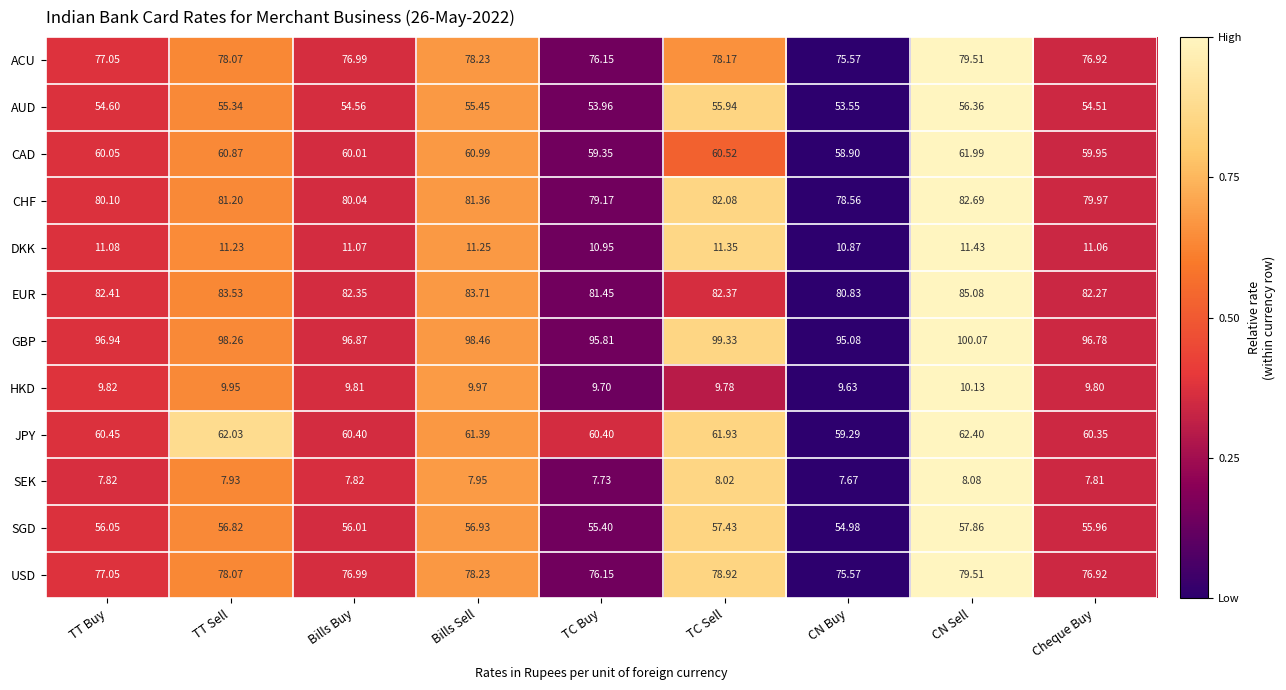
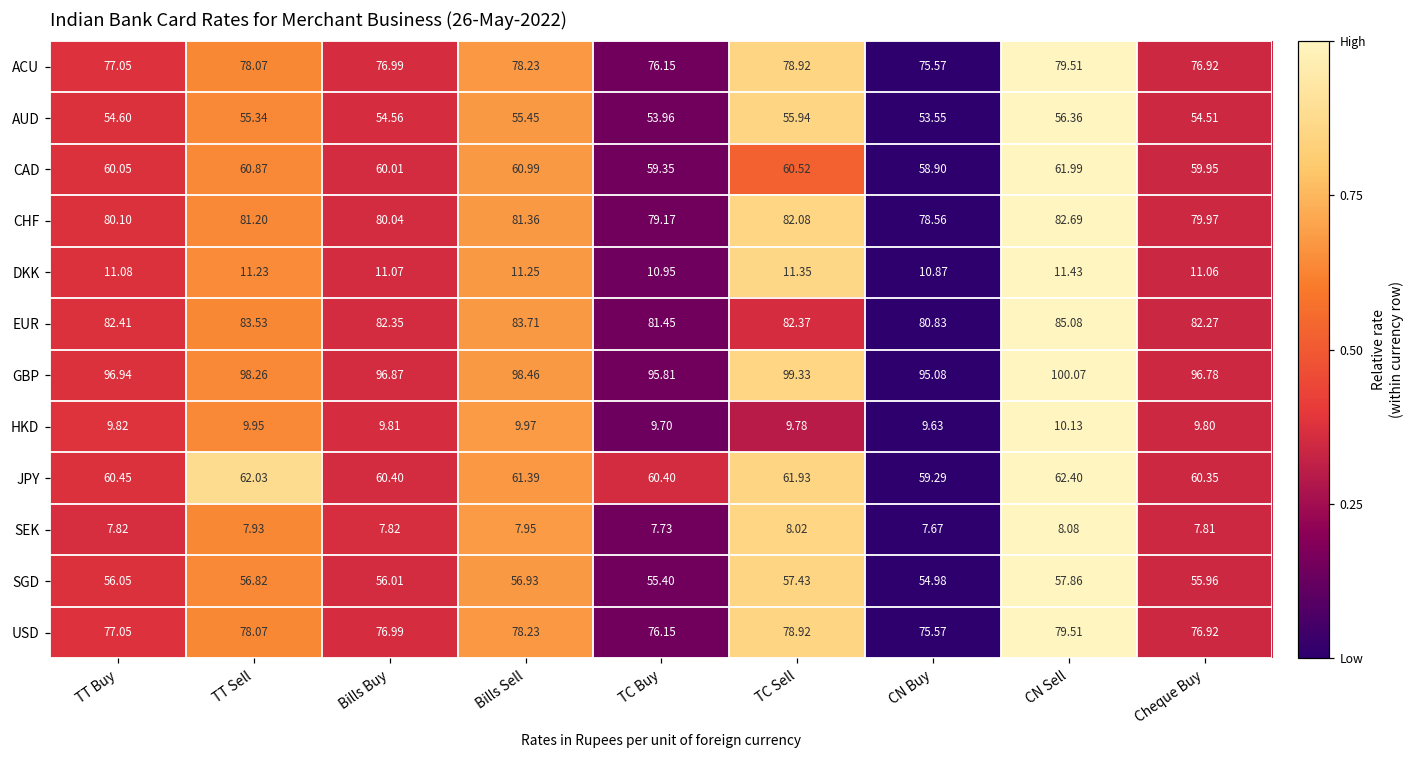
  {
    "ACU": {
      "TT Buy": 77.05,
      "TT Sell": 78.07,
      "Bills Buy": 76.99,
      "Bills Sell": 78.23,
      "TC Buy": 76.15,
-     "TC Sell": 78.17,
+     "TC Sell": 78.92,
      "CN Buy": 75.57,
      "CN Sell": 79.51,
      "Cheque Buy": 76.92
    },
    "AUD": {
      "TT Buy": 54.60,
      "TT Sell": 55.34,
      "Bills Buy": 54.56,
      "Bills Sell": 55.45,
      "TC Buy": 53.96,
      "TC Sell": 55.94,
      "CN Buy": 53.55,
      "CN Sell": 56.36,
      "Cheque Buy": 54.51
    },
    "CAD": {
      "TT Buy": 60.05,
      "TT Sell": 60.87,
      "Bills Buy": 60.01,
      "Bills Sell": 60.99,
      "TC Buy": 59.35,
      "TC Sell": 60.52,
      "CN Buy": 58.90,
      "CN Sell": 61.99,
      "Cheque Buy": 59.95
    },
    "CHF": {
      "TT Buy": 80.10,
      "TT Sell": 81.20,
      "Bills Buy": 80.04,
      "Bills Sell": 81.36,
      "TC Buy": 79.17,
      "TC Sell": 82.08,
      "CN Buy": 78.56,
      "CN Sell": 82.69,
      "Cheque Buy": 79.97
    },
    "DKK": {
      "TT Buy": 11.08,
      "TT Sell": 11.23,
      "Bills Buy": 11.07,
      "Bills Sell": 11.25,
      "TC Buy": 10.95,
      "TC Sell": 11.35,
      "CN Buy": 10.87,
      "CN Sell": 11.43,
      "Cheque Buy": 11.06
    },
    "EUR": {
      "TT Buy": 82.41,
      "TT Sell": 83.53,
      "Bills Buy": 82.35,
      "Bills Sell": 83.71,
      "TC Buy": 81.45,
      "TC Sell": 82.37,
      "CN Buy": 80.83,
      "CN Sell": 85.08,
      "Cheque Buy": 82.27
    },
    "GBP": {
      "TT Buy": 96.94,
      "TT Sell": 98.26,
      "Bills Buy": 96.87,
      "Bills Sell": 98.46,
      "TC Buy": 95.81,
      "TC Sell": 99.33,
      "CN Buy": 95.08,
      "CN Sell": 100.07,
      "Cheque Buy": 96.78
    },
    "HKD": {
      "TT Buy": 9.82,
      "TT Sell": 9.95,
      "Bills Buy": 9.81,
      "Bills Sell": 9.97,
      "TC Buy": 9.70,
      "TC Sell": 9.78,
      "CN Buy": 9.63,
      "CN Sell": 10.13,
      "Cheque Buy": 9.80
    },
    "JPY": {
      "TT Buy": 60.45,
      "TT Sell": 62.03,
      "Bills Buy": 60.40,
      "Bills Sell": 61.39,
      "TC Buy": 60.40,
      "TC Sell": 61.93,
      "CN Buy": 59.29,
      "CN Sell": 62.40,
      "Cheque Buy": 60.35
    },
    "SEK": {
      "TT Buy": 7.82,
      "TT Sell": 7.93,
      "Bills Buy": 7.82,
      "Bills Sell": 7.95,
      "TC Buy": 7.73,
      "TC Sell": 8.02,
      "CN Buy": 7.67,
      "CN Sell": 8.08,
      "Cheque Buy": 7.81
    },
    "SGD": {
      "TT Buy": 56.05,
      "TT Sell": 56.82,
      "Bills Buy": 56.01,
      "Bills Sell": 56.93,
      "TC Buy": 55.40,
      "TC Sell": 57.43,
      "CN Buy": 54.98,
      "CN Sell": 57.86,
      "Cheque Buy": 55.96
    },
    "USD": {
      "TT Buy": 77.05,
      "TT Sell": 78.07,
      "Bills Buy": 76.99,
      "Bills Sell": 78.23,
      "TC Buy": 76.15,
      "TC Sell": 78.92,
      "CN Buy": 75.57,
      "CN Sell": 79.51,
      "Cheque Buy": 76.92
    }
  }
